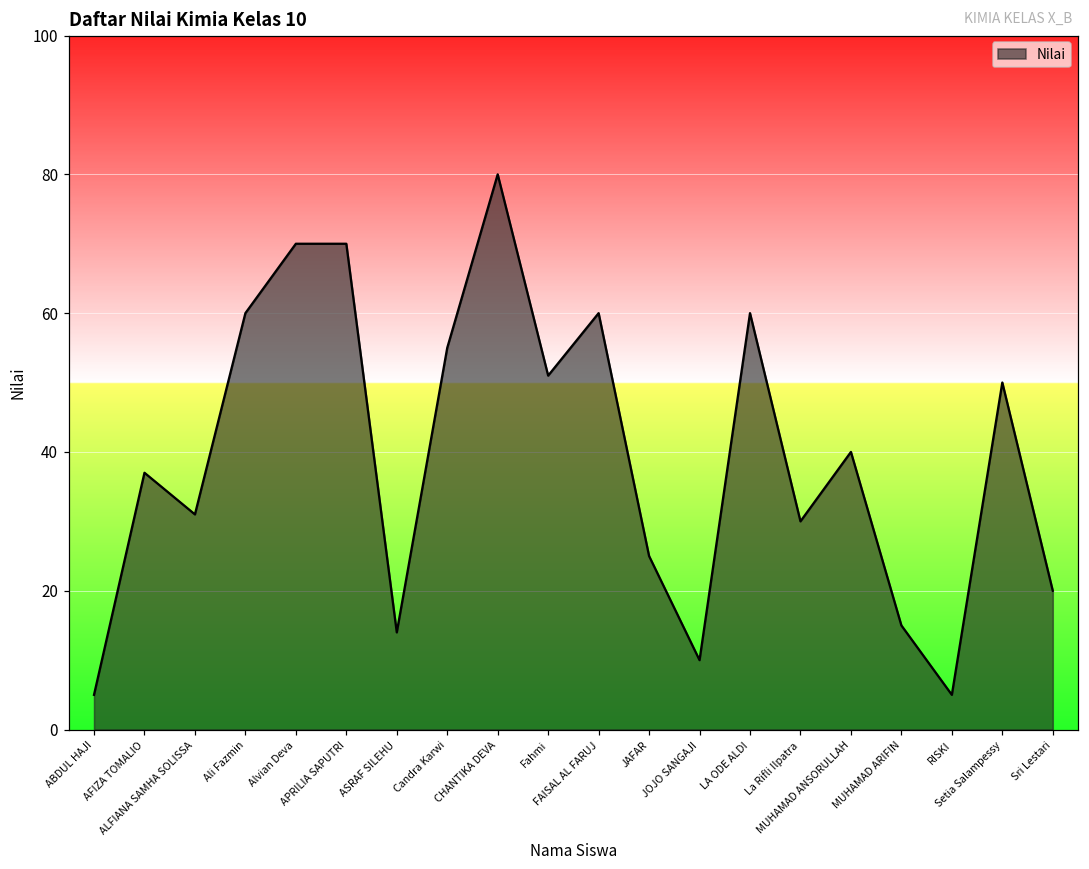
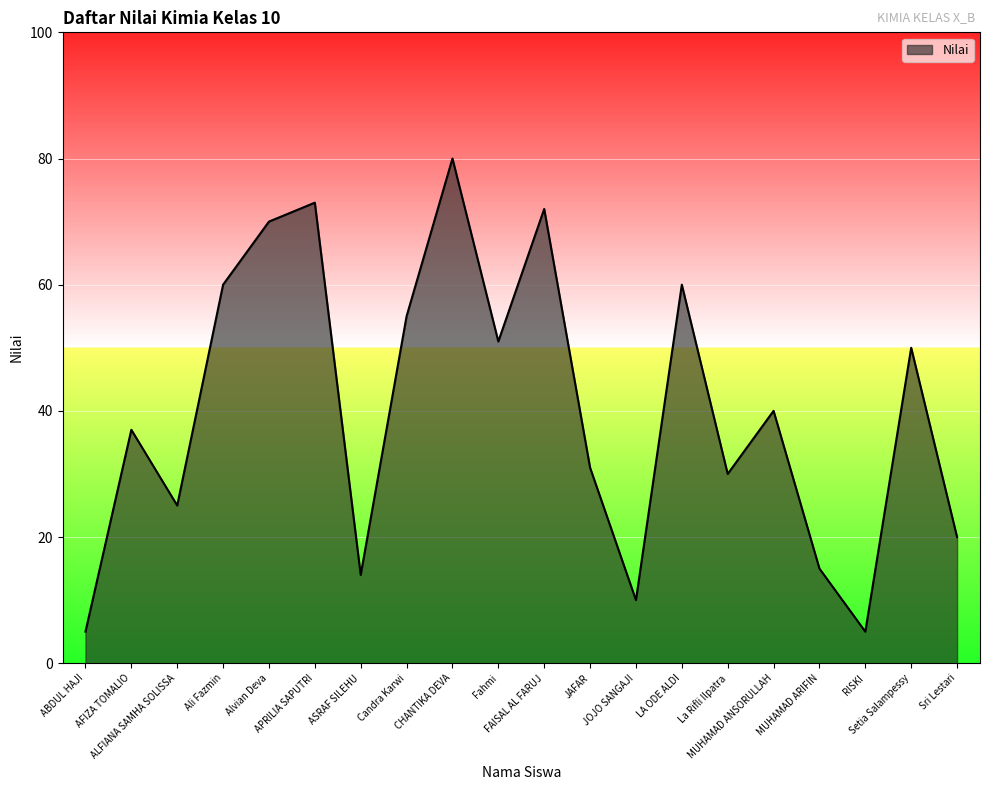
  {
    "ABDUL HAJI": 5,
    "AFIZA TOMALIO": 37,
-   "ALFIANA SAMHA SOLISSA": 31,
+   "ALFIANA SAMHA SOLISSA": 25,
    "Ali Fazmin": 60,
    "Alvian Deva": 70,
-   "APRILIA SAPUTRI": 70,
+   "APRILIA SAPUTRI": 73,
    "ASRAF SILEHU": 14,
    "Candra Karwi": 55,
    "CHANTIKA DEVA": 80,
    "Fahmi": 51,
-   "FAISAL AL FARUJ": 60,
-   "JAFAR": 25,
+   "FAISAL AL FARUJ": 72,
+   "JAFAR": 31,
    "JOJO SANGAJI": 10,
    "LA ODE ALDI": 60,
    "La Rifli Ilpatra": 30,
    "MUHAMAD ANSORULLAH": 40,
    "MUHAMAD ARIFIN": 15,
    "RISKI": 5,
    "Setia Salampessy": 50,
    "Sri Lestari": 20
  }
